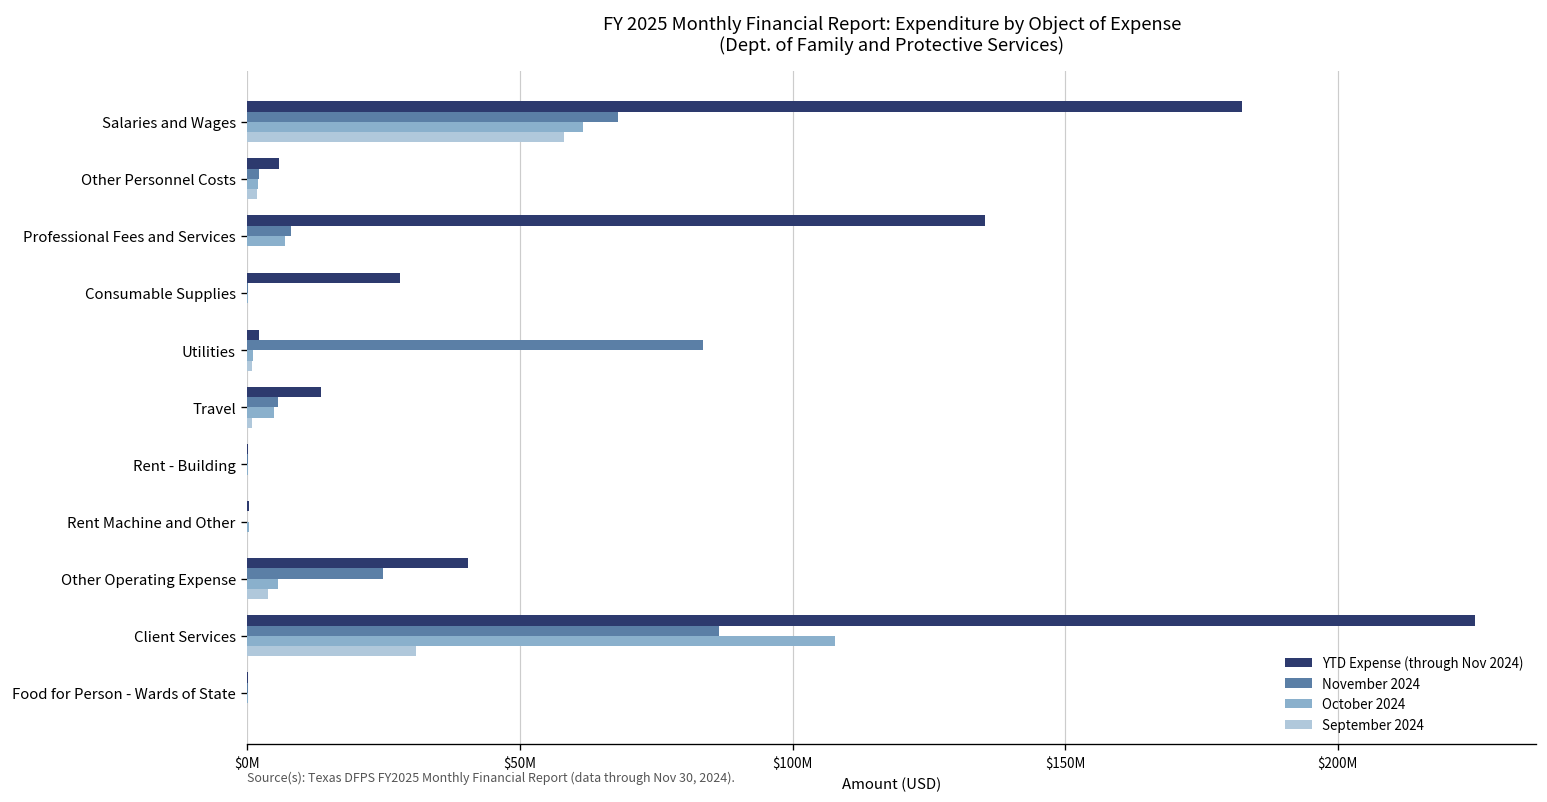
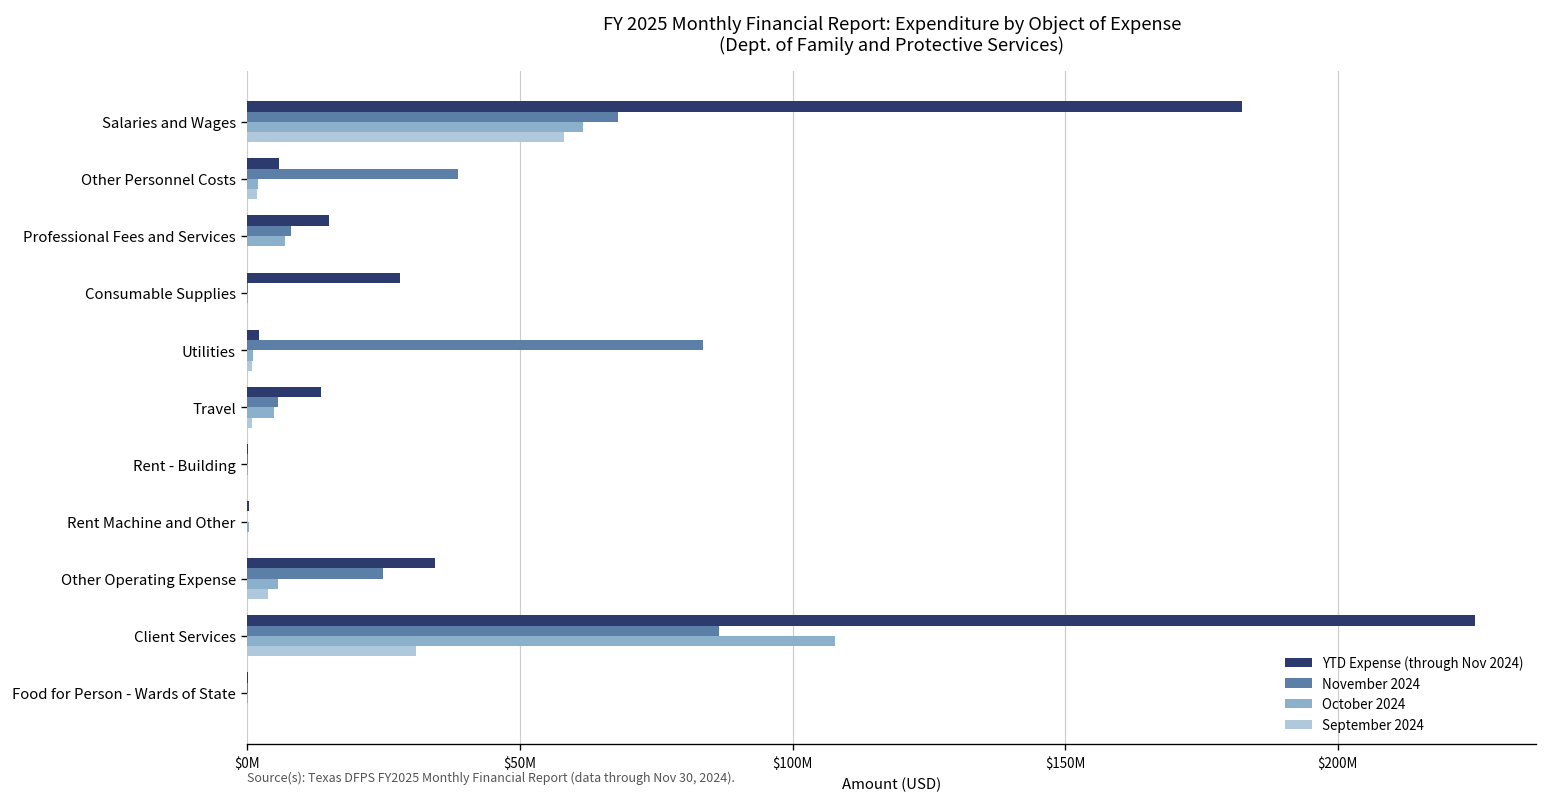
  {
    "YTD Expense (through Nov 2024)": {
      "Salaries and Wages": "$182000000",
      "Other Personnel Costs": "$6000000",
-     "Professional Fees and Services": "$135000000",
+     "Professional Fees and Services": "$15000000",
      "Consumable Supplies": "$28000000",
      "Utilities": "$2000000",
      "Travel": "$13000000",
-     "Other Operating Expense": "$40000000",
+     "Other Operating Expense": "$34000000",
      "Client Services": "$225000000"
    },
    "November 2024": {
      "Salaries and Wages": "$68000000",
-     "Other Personnel Costs": "$2000000",
+     "Other Personnel Costs": "$39000000",
      "Professional Fees and Services": "$8000000",
      "Utilities": "$83000000",
      "Travel": "$6000000",
      "Rent Machine and Other": "$0",
      "Other Operating Expense": "$25000000",
      "Client Services": "$87000000"
    }
  }
